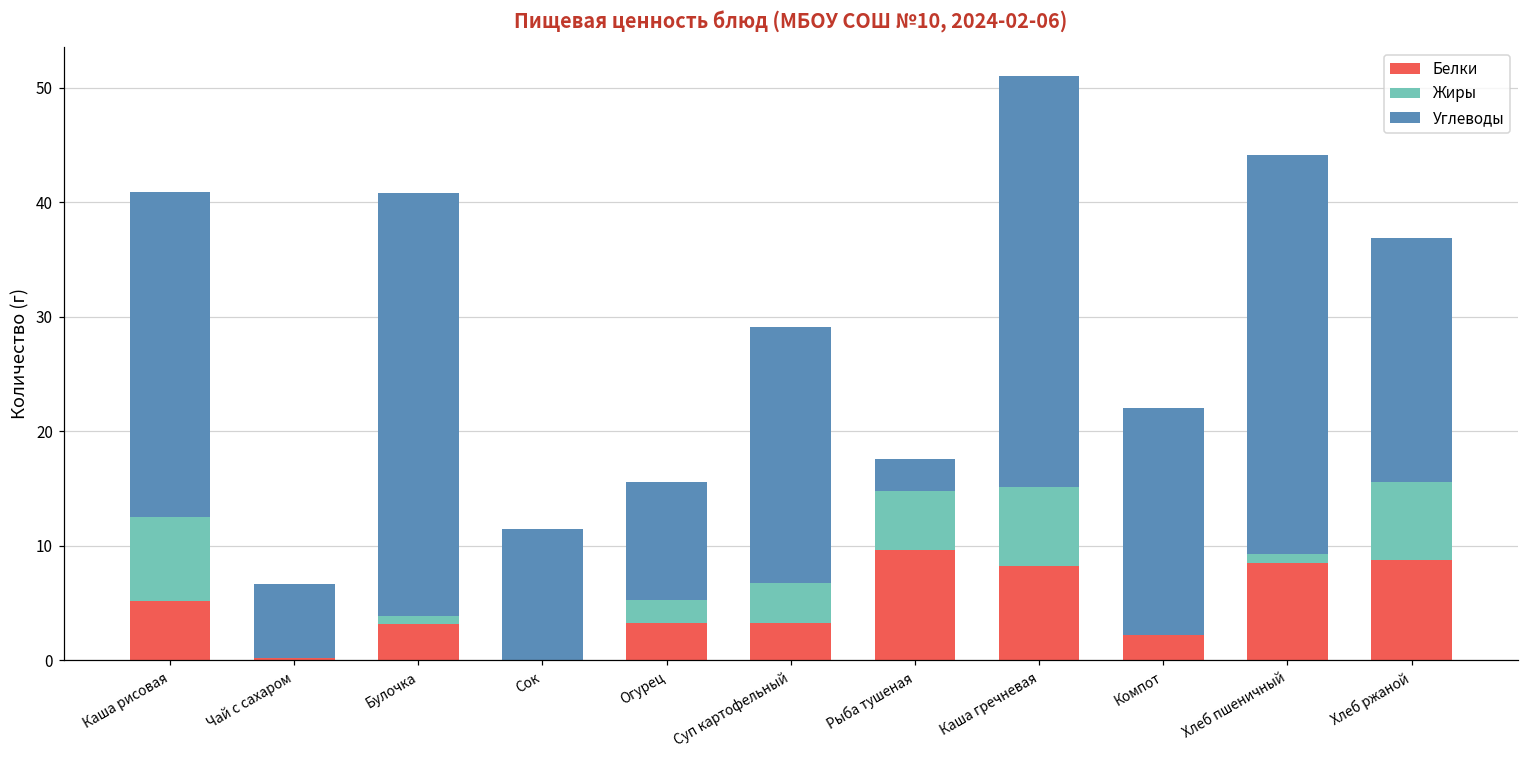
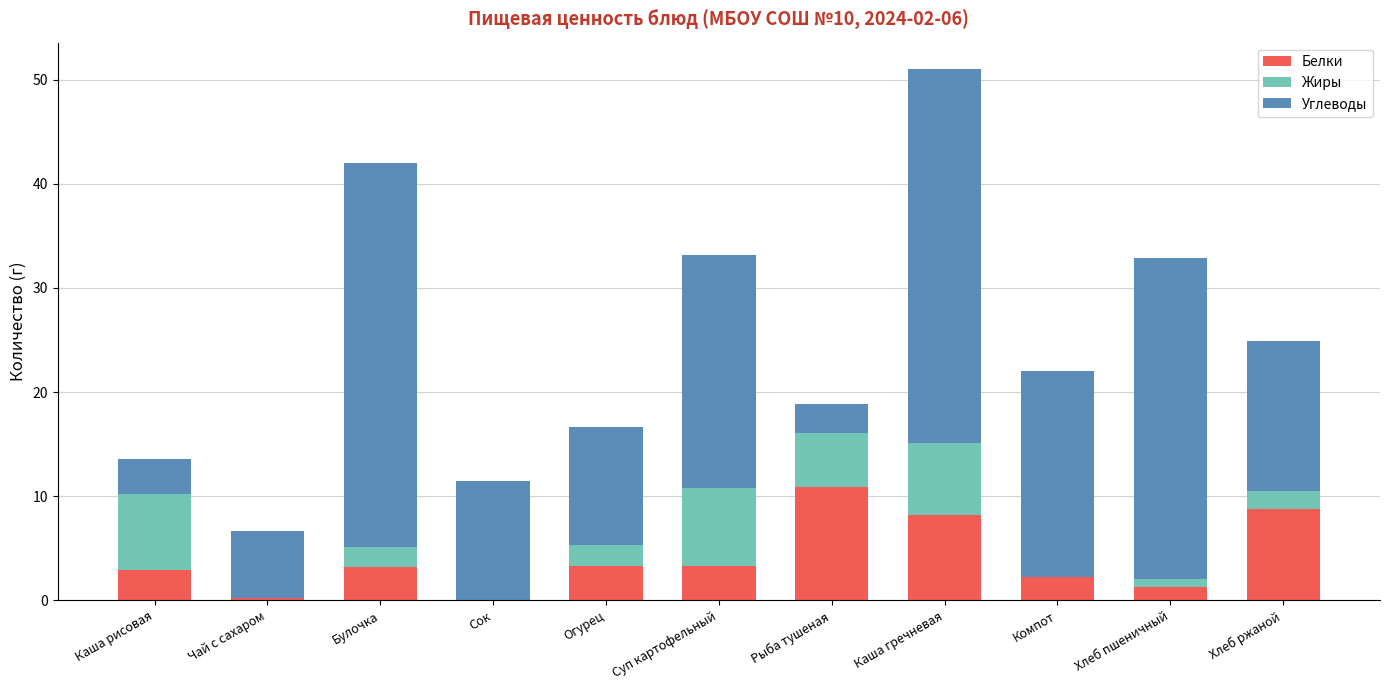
  {
    "Белки": {
-     "Каша рисовая": 5.2,
+     "Каша рисовая": 2.9,
      "Булочка": 3.2,
      "Сок": 0.0,
      "Огурец": 3.3,
      "Суп картофельный": 3.3,
-     "Рыба тушеная": 9.6,
+     "Рыба тушеная": 10.9,
      "Каша гречневая": 8.2,
      "Компот": 2.2,
-     "Хлеб пшеничный": 8.5,
+     "Хлеб пшеничный": 1.3,
      "Хлеб ржаной": 8.8
    },
    "Жиры": {
      "Каша рисовая": 7.3,
      "Чай с сахаром": 0.0,
-     "Булочка": 0.7,
+     "Булочка": 1.9,
      "Сок": 0.0,
      "Огурец": 2.0,
-     "Суп картофельный": 3.5,
+     "Суп картофельный": 7.5,
      "Рыба тушеная": 5.2,
      "Каша гречневая": 6.9,
      "Компот": 0.0,
      "Хлеб пшеничный": 0.8,
-     "Хлеб ржаной": 6.8
+     "Хлеб ржаной": 1.7
    },
    "Углеводы": {
-     "Каша рисовая": 28.4,
+     "Каша рисовая": 3.4,
      "Чай с сахаром": 6.5,
      "Булочка": 36.9,
      "Сок": 11.5,
-     "Огурец": 10.3,
+     "Огурец": 11.3,
      "Суп картофельный": 22.3,
      "Рыба тушеная": 2.8,
      "Каша гречневая": 35.9,
      "Компот": 19.8,
-     "Хлеб пшеничный": 34.8,
-     "Хлеб ржаной": 21.3
+     "Хлеб пшеничный": 30.8,
+     "Хлеб ржаной": 14.4
    }
  }
